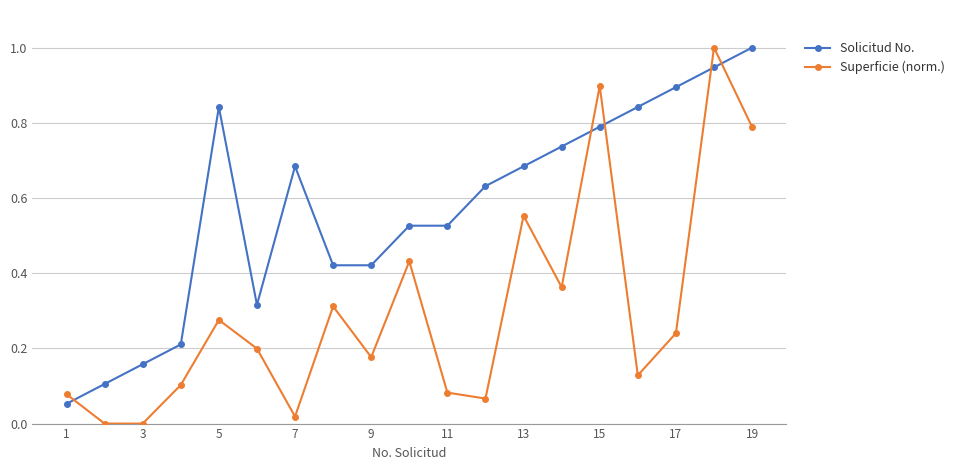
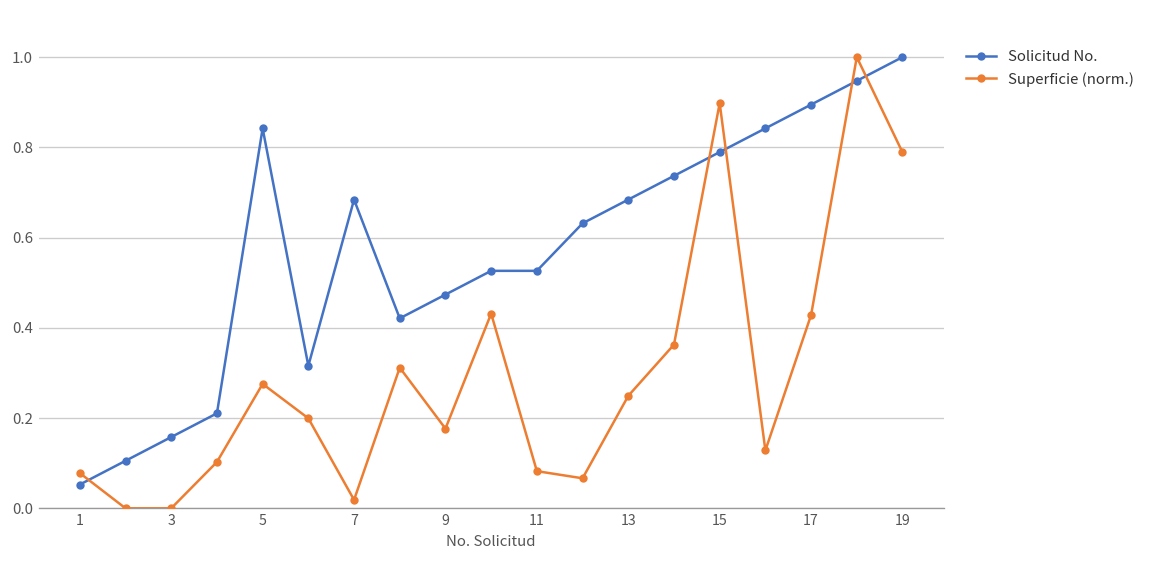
  {
    "Solicitud No.": {
      "1": 0.05,
      "3": 0.16,
      "5": 0.84,
      "7": 0.68,
-     "9": 0.42,
+     "9": 0.47,
      "11": 0.53,
      "13": 0.68,
      "15": 0.79,
      "17": 0.89,
      "19": 1.00
    },
    "Superficie (norm.)": {
      "1": 0.08,
      "3": 0.00,
      "5": 0.28,
      "7": 0.02,
      "9": 0.18,
      "11": 0.08,
-     "13": 0.55,
+     "13": 0.25,
      "15": 0.90,
-     "17": 0.24,
+     "17": 0.43,
      "19": 0.79
    }
  }
